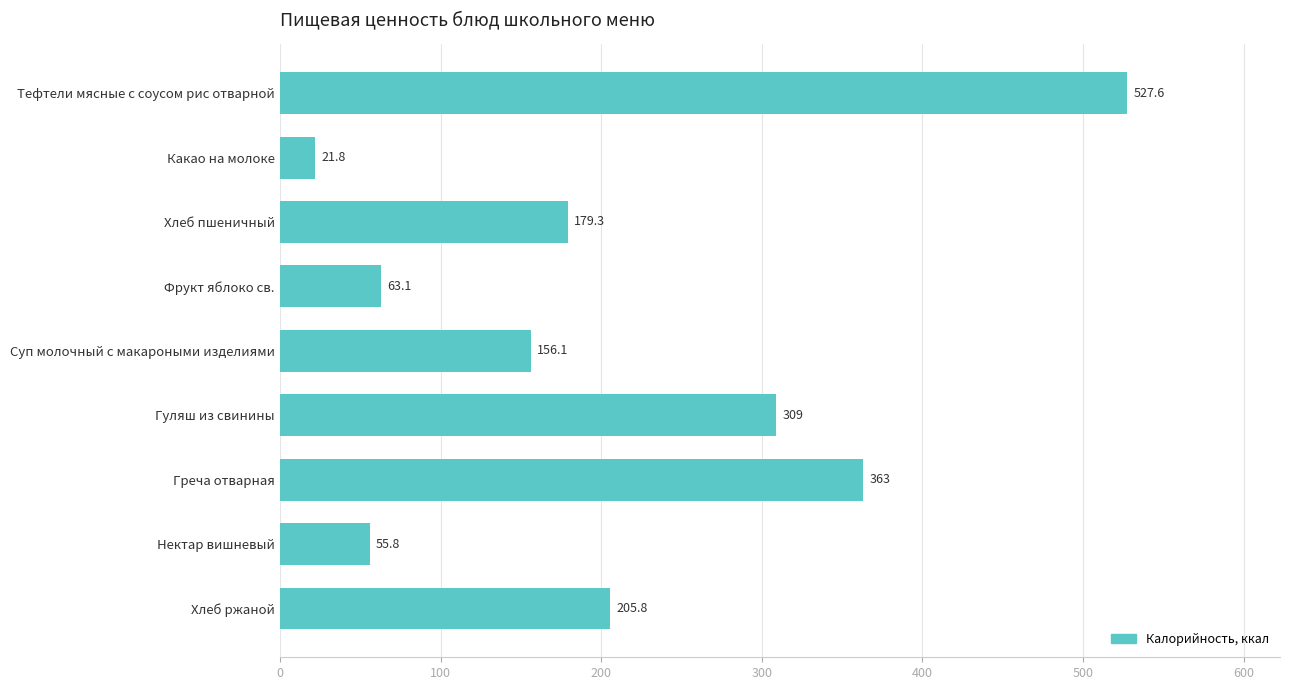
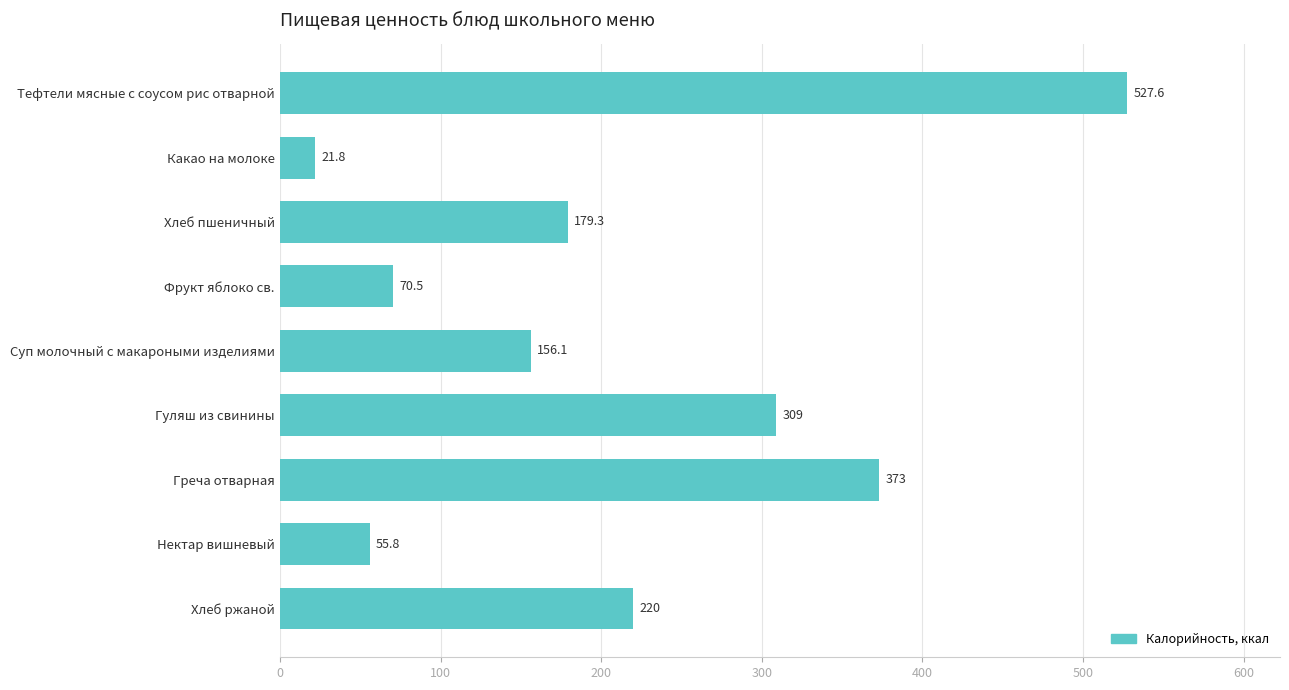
  {
    "Тефтели мясные с соусом рис отварной": 527.6,
    "Какао на молоке": 21.8,
    "Хлеб пшеничный": 179.3,
-   "Фрукт яблоко св.": 63.1,
+   "Фрукт яблоко св.": 70.5,
    "Суп молочный с макароными изделиями": 156.1,
    "Гуляш из свинины": 309,
-   "Греча отварная": 363,
+   "Греча отварная": 373,
    "Нектар вишневый": 55.8,
-   "Хлеб ржаной": 205.8
+   "Хлеб ржаной": 220
  }
